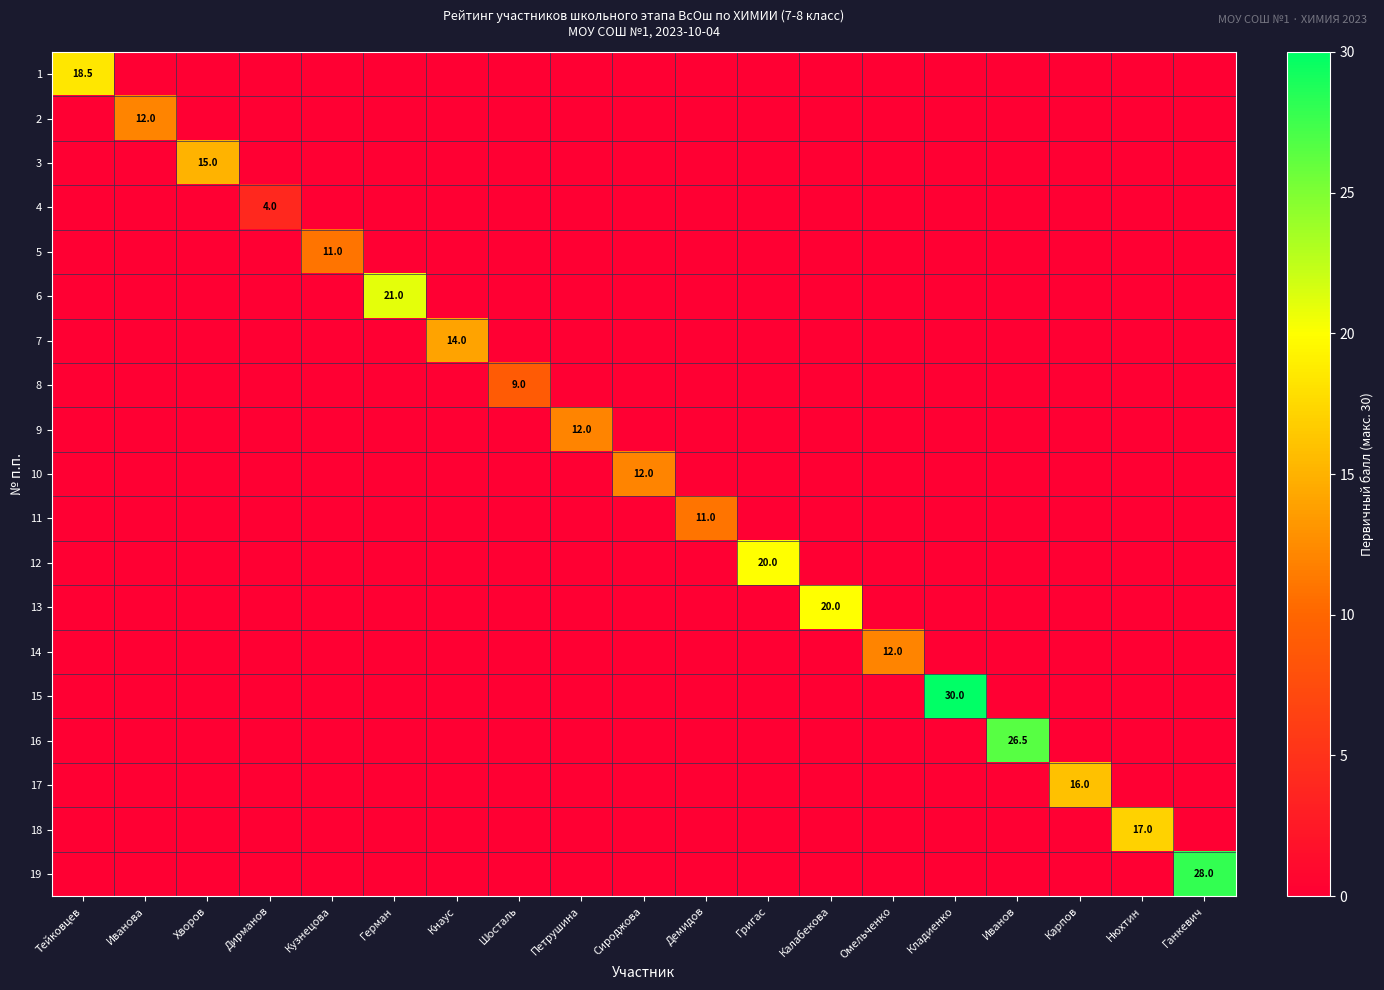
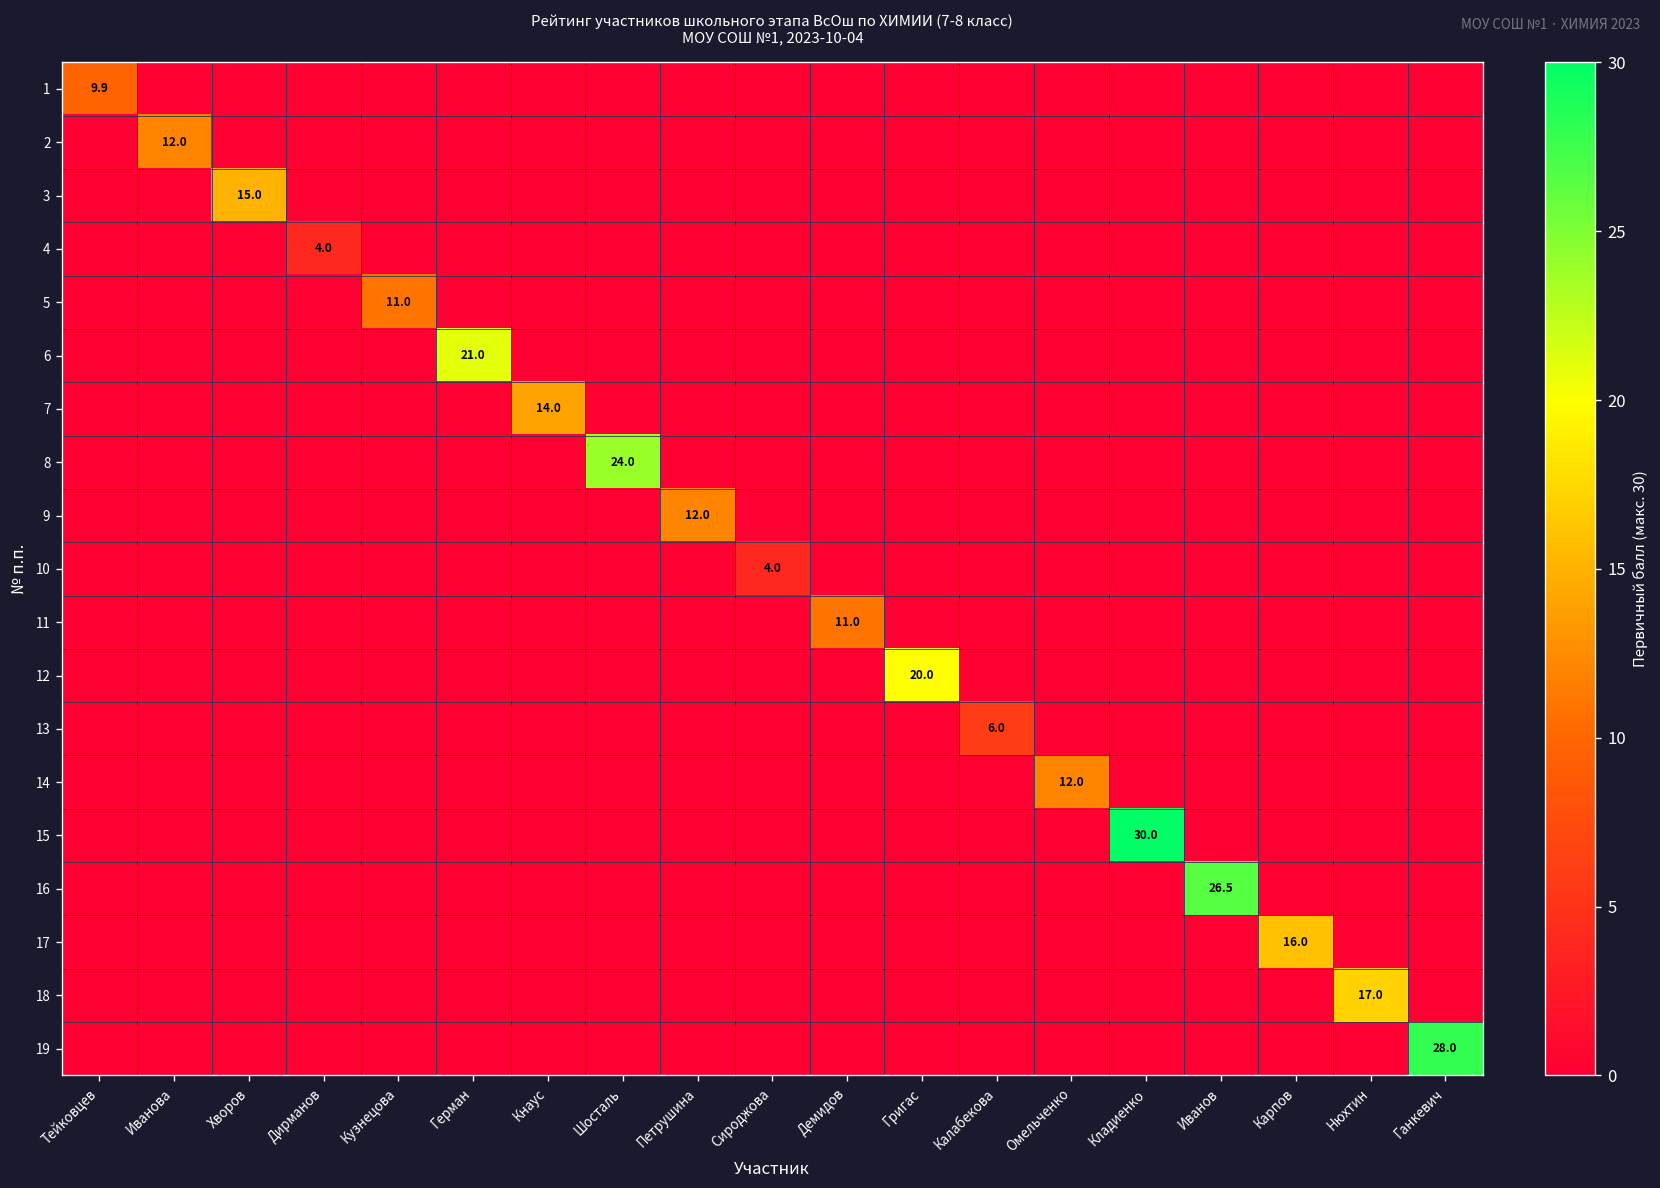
  {
    "1": {
-     "Тейковцев": 18.5
+     "Тейковцев": 9.9
    },
    "2": {
      "Иванова": 12.0
    },
    "3": {
      "Хворов": 15.0
    },
    "4": {
      "Дирманов": 4.0
    },
    "5": {
      "Кузнецова": 11.0
    },
    "6": {
      "Герман": 21.0
    },
    "7": {
      "Кнаус": 14.0
    },
    "8": {
-     "Шосталь": 9.0
+     "Шосталь": 24.0
    },
    "9": {
      "Петрушина": 12.0
    },
    "10": {
-     "Сироджова": 12.0
+     "Сироджова": 4.0
    },
    "11": {
      "Демидов": 11.0
    },
    "12": {
      "Григас": 20.0
    },
    "13": {
-     "Калабекова": 20.0
+     "Калабекова": 6.0
    },
    "14": {
      "Омельченко": 12.0
    },
    "15": {
      "Кладиенко": 30.0
    },
    "16": {
      "Иванов": 26.5
    },
    "17": {
      "Карпов": 16.0
    },
    "18": {
      "Нюхтин": 17.0
    },
    "19": {
      "Ганкевич": 28.0
    }
  }
